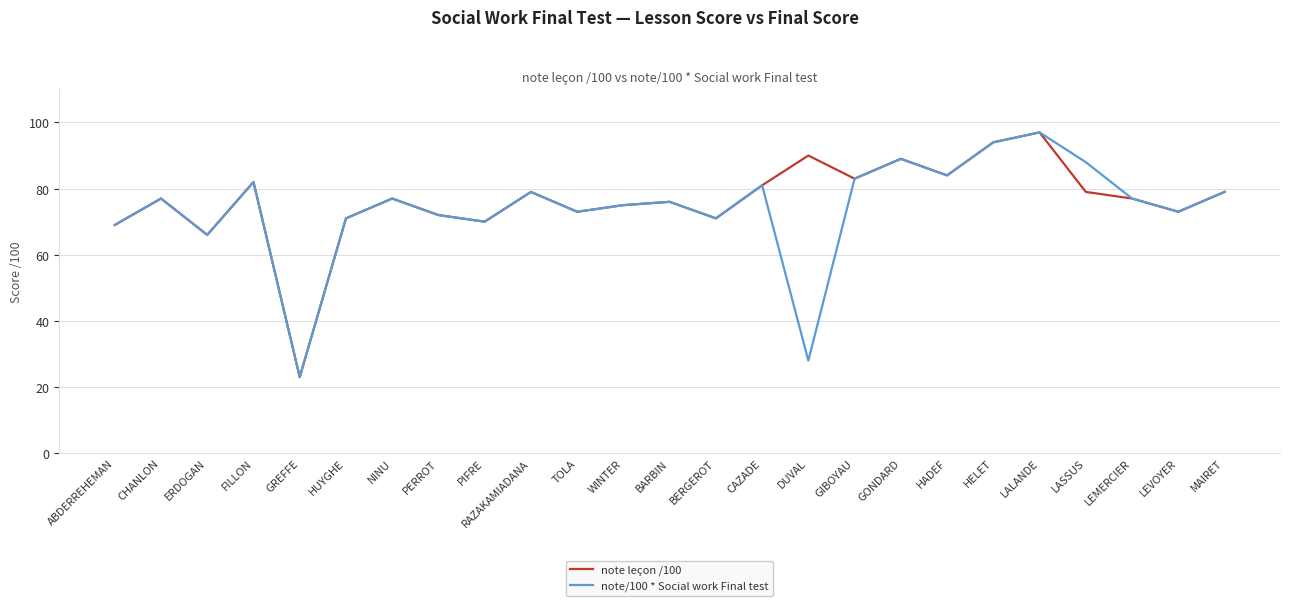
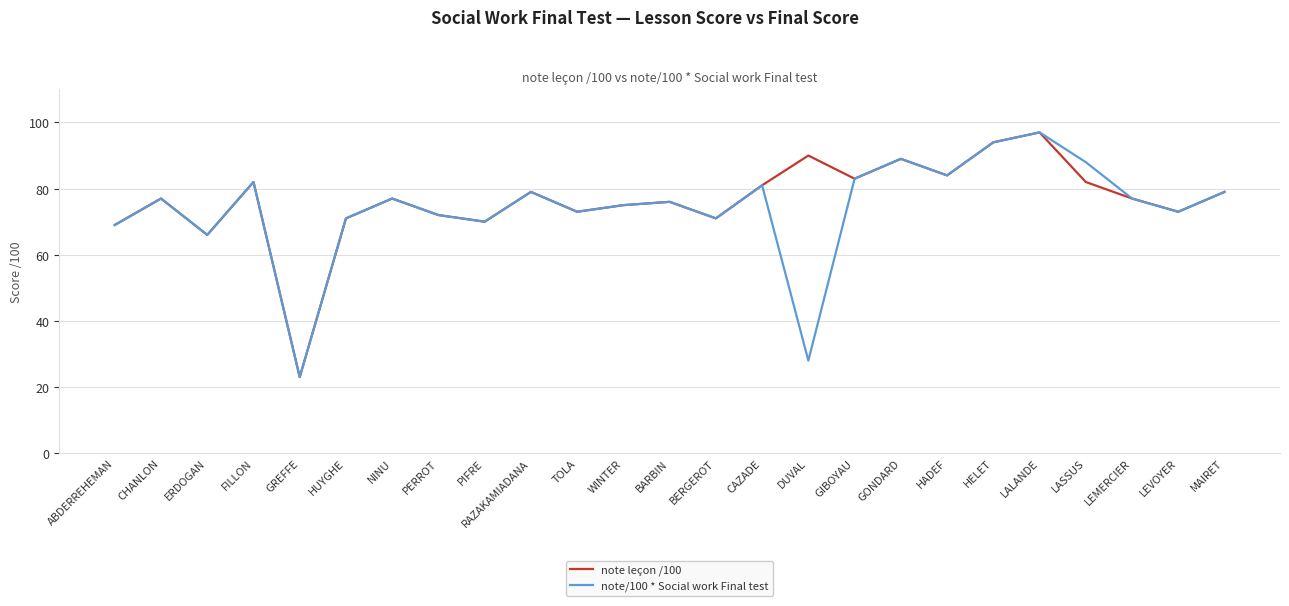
  {
    "note leçon /100": {
      "DUVAL": 90,
-     "LASSUS": 79
+     "LASSUS": 82
    },
    "note/100 * Social work Final test": {
      "DUVAL": 28,
      "LASSUS": 88
    }
  }
